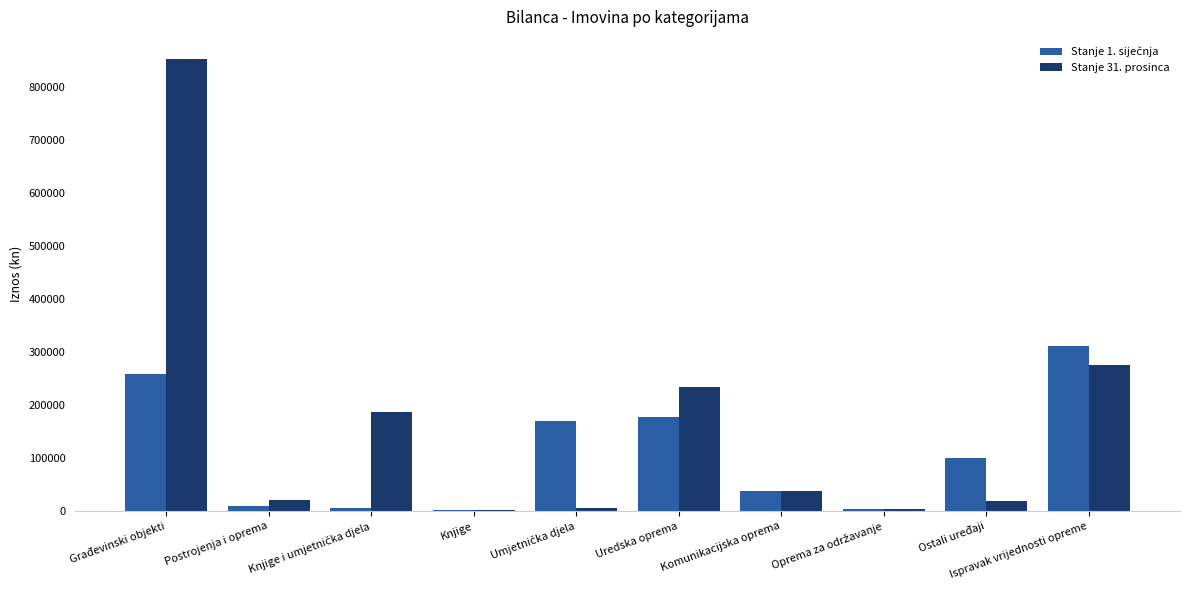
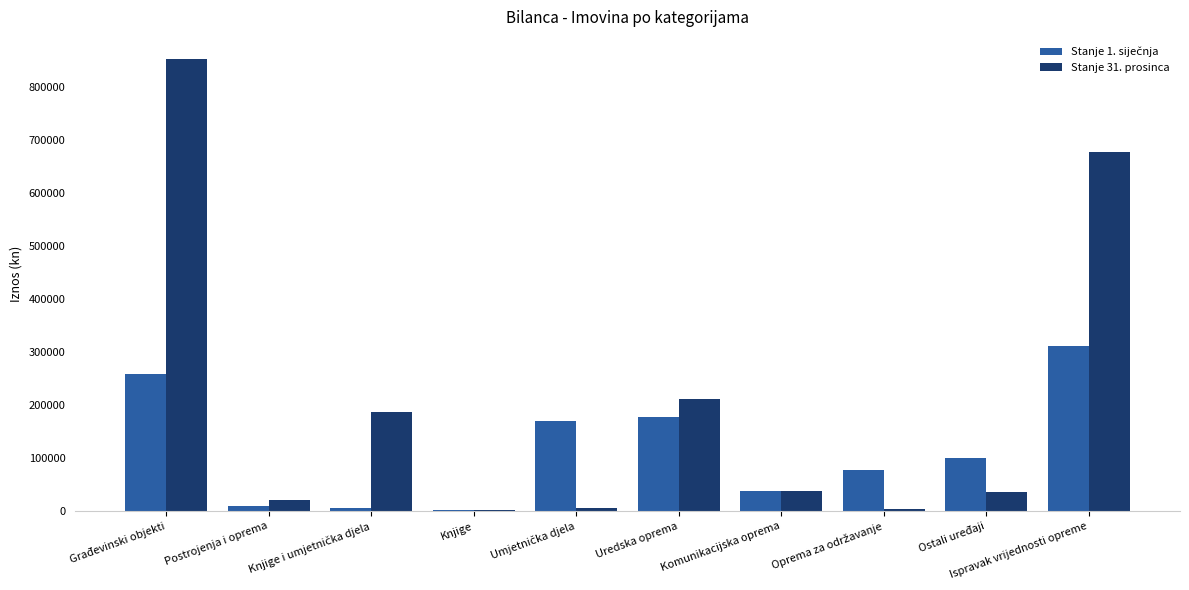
  {
    "Stanje 1. siječnja": {
      "Građevinski objekti": 260000,
      "Postrojenja i oprema": 10000,
      "Knjige i umjetnička djela": 10000,
      "Umjetnička djela": 170000,
      "Uredska oprema": 180000,
      "Komunikacijska oprema": 40000,
-     "Oprema za održavanje": 0,
+     "Oprema za održavanje": 80000,
      "Ostali uređaji": 100000,
      "Ispravak vrijednosti opreme": 310000
    },
    "Stanje 31. prosinca": {
      "Građevinski objekti": 850000,
      "Postrojenja i oprema": 20000,
      "Knjige i umjetnička djela": 190000,
      "Umjetnička djela": 10000,
-     "Uredska oprema": 230000,
+     "Uredska oprema": 210000,
      "Komunikacijska oprema": 40000,
      "Oprema za održavanje": 0,
-     "Ostali uređaji": 20000,
-     "Ispravak vrijednosti opreme": 280000
+     "Ostali uređaji": 40000,
+     "Ispravak vrijednosti opreme": 680000
    }
  }
